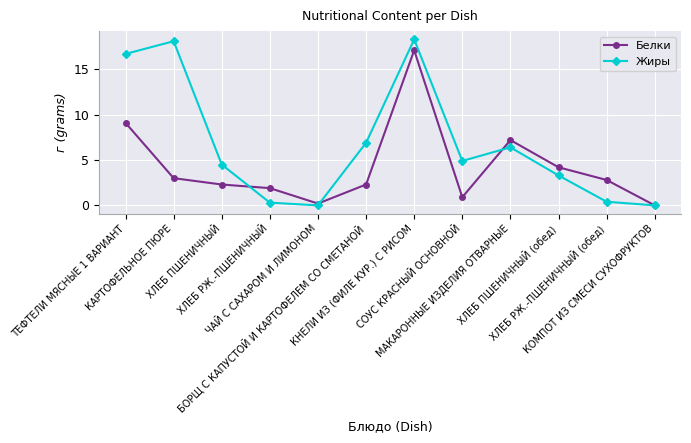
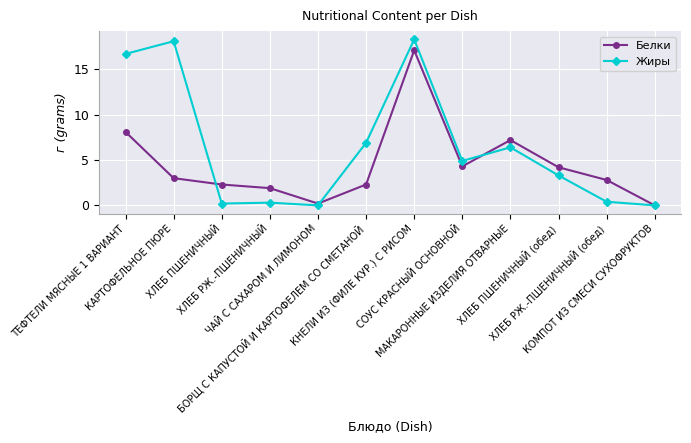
  {
    "Белки": {
-     "ТЕФТЕЛИ МЯСНЫЕ 1 ВАРИАНТ": 9,
+     "ТЕФТЕЛИ МЯСНЫЕ 1 ВАРИАНТ": 8,
      "КАРТОФЕЛЬНОЕ ПЮРЕ": 3,
      "ХЛЕБ ПШЕНИЧНЫЙ": 2,
      "ХЛЕБ РЖ.-ПШЕНИЧНЫЙ": 2,
      "БОРЩ С КАПУСТОЙ И КАРТОФЕЛЕМ СО СМЕТАНОЙ": 2,
      "КНЕЛИ ИЗ (ФИЛЕ КУР.) С РИСОМ": 17,
-     "СОУС КРАСНЫЙ ОСНОВНОЙ": 1,
+     "СОУС КРАСНЫЙ ОСНОВНОЙ": 4,
      "МАКАРОННЫЕ ИЗДЕЛИЯ ОТВАРНЫЕ": 7,
      "ХЛЕБ ПШЕНИЧНЫЙ (обед)": 4,
      "ХЛЕБ РЖ.-ПШЕНИЧНЫЙ (обед)": 3
    },
    "Жиры": {
      "ТЕФТЕЛИ МЯСНЫЕ 1 ВАРИАНТ": 17,
      "КАРТОФЕЛЬНОЕ ПЮРЕ": 18,
-     "ХЛЕБ ПШЕНИЧНЫЙ": 5,
+     "ХЛЕБ ПШЕНИЧНЫЙ": 0,
      "ХЛЕБ РЖ.-ПШЕНИЧНЫЙ": 0,
      "БОРЩ С КАПУСТОЙ И КАРТОФЕЛЕМ СО СМЕТАНОЙ": 7,
      "КНЕЛИ ИЗ (ФИЛЕ КУР.) С РИСОМ": 18,
      "СОУС КРАСНЫЙ ОСНОВНОЙ": 5,
      "МАКАРОННЫЕ ИЗДЕЛИЯ ОТВАРНЫЕ": 6,
      "ХЛЕБ ПШЕНИЧНЫЙ (обед)": 3,
      "ХЛЕБ РЖ.-ПШЕНИЧНЫЙ (обед)": 0
    }
  }
